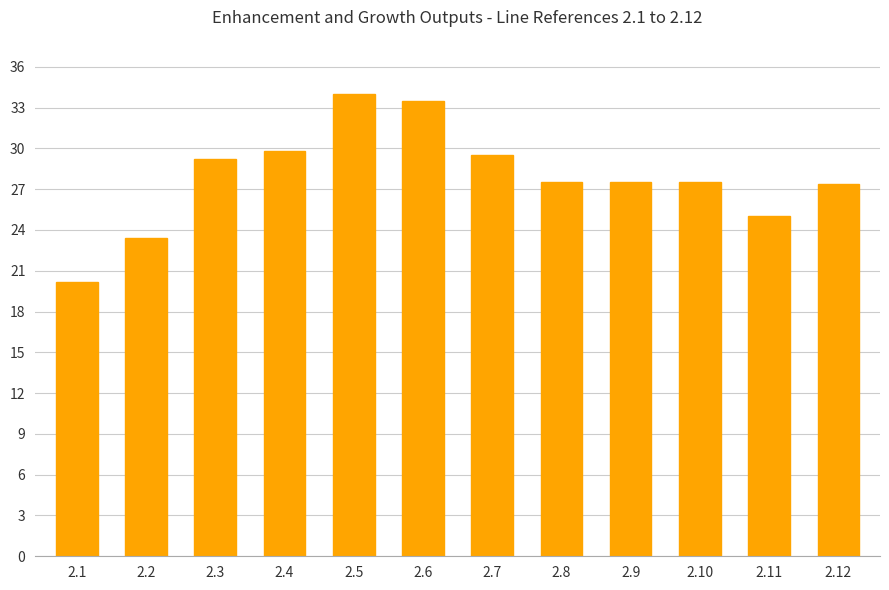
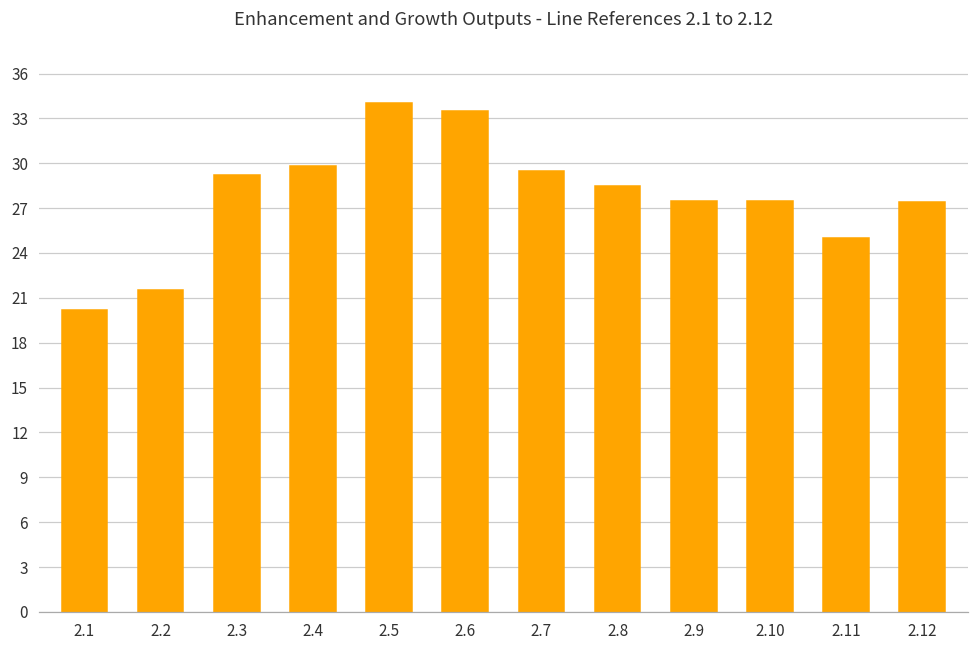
  {
    "2.1": 20.2,
-   "2.2": 23.4,
+   "2.2": 21.5,
    "2.3": 29.2,
    "2.4": 29.8,
    "2.5": 34.0,
    "2.6": 33.5,
    "2.7": 29.5,
-   "2.8": 27.5,
+   "2.8": 28.5,
    "2.9": 27.5,
    "2.10": 27.5,
    "2.11": 25.0,
    "2.12": 27.4
  }
